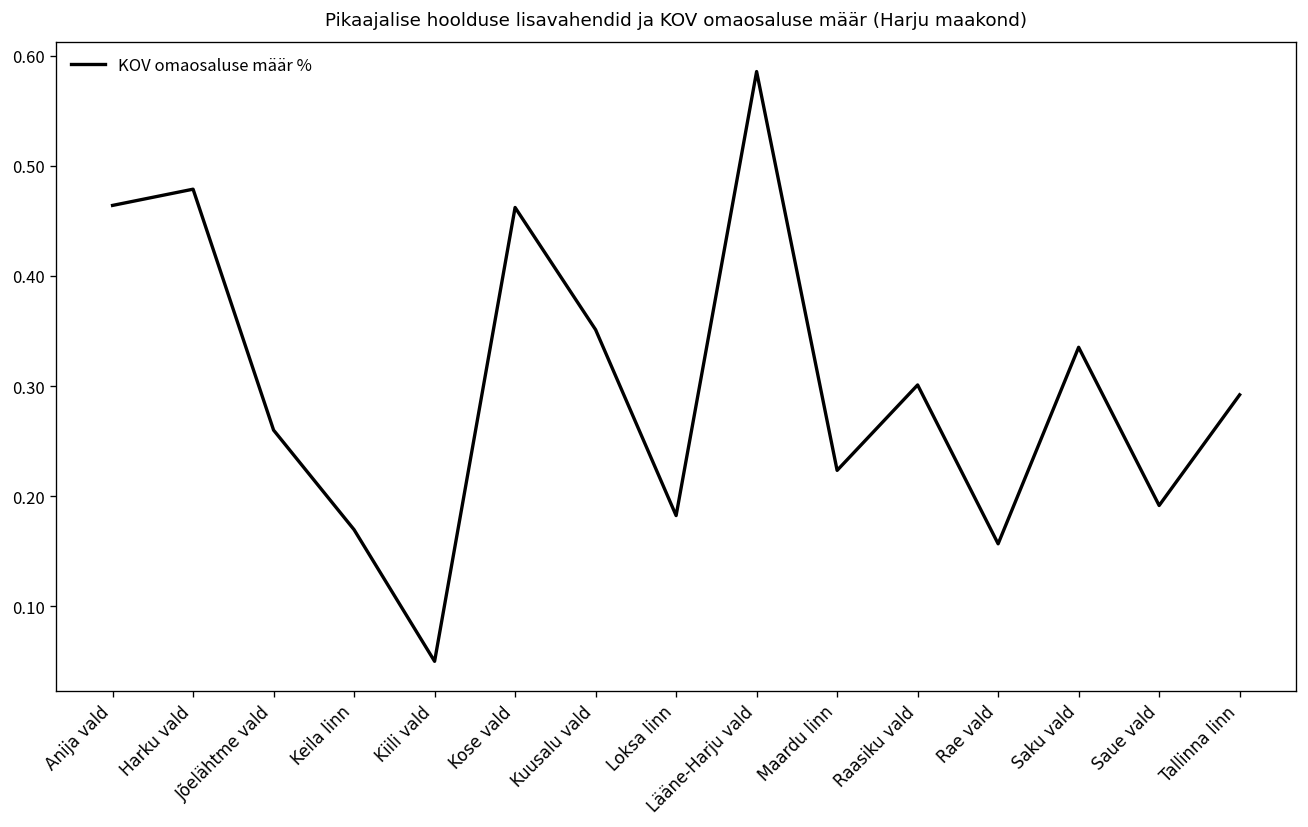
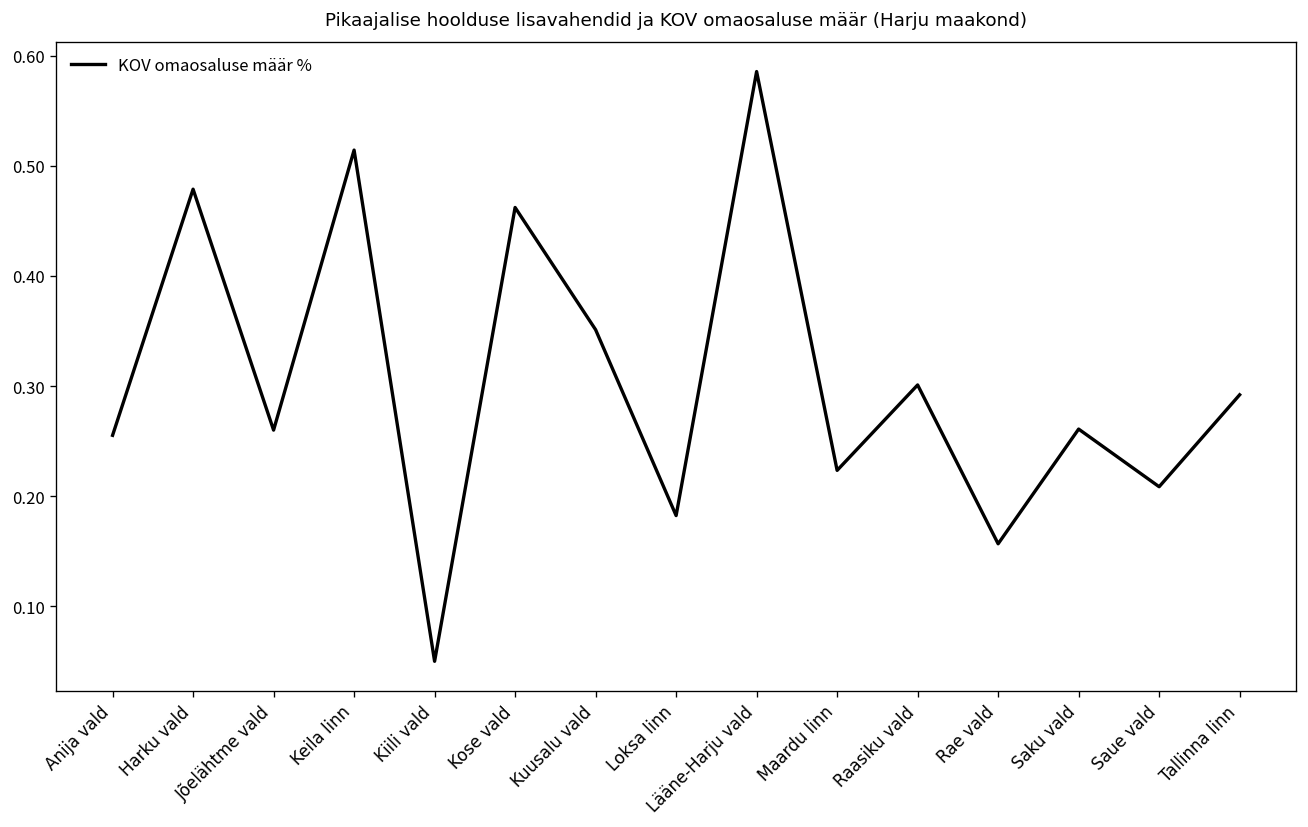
  {
-   "Anija vald": 0.46,
+   "Anija vald": 0.26,
    "Harku vald": 0.48,
    "Jõelähtme vald": 0.26,
-   "Keila linn": 0.17,
+   "Keila linn": 0.51,
    "Kiili vald": 0.05,
    "Kose vald": 0.46,
    "Kuusalu vald": 0.35,
    "Loksa linn": 0.18,
    "Lääne-Harju vald": 0.59,
    "Maardu linn": 0.22,
    "Raasiku vald": 0.30,
    "Rae vald": 0.16,
-   "Saku vald": 0.34,
-   "Saue vald": 0.19,
+   "Saku vald": 0.26,
+   "Saue vald": 0.21,
    "Tallinna linn": 0.29
  }
